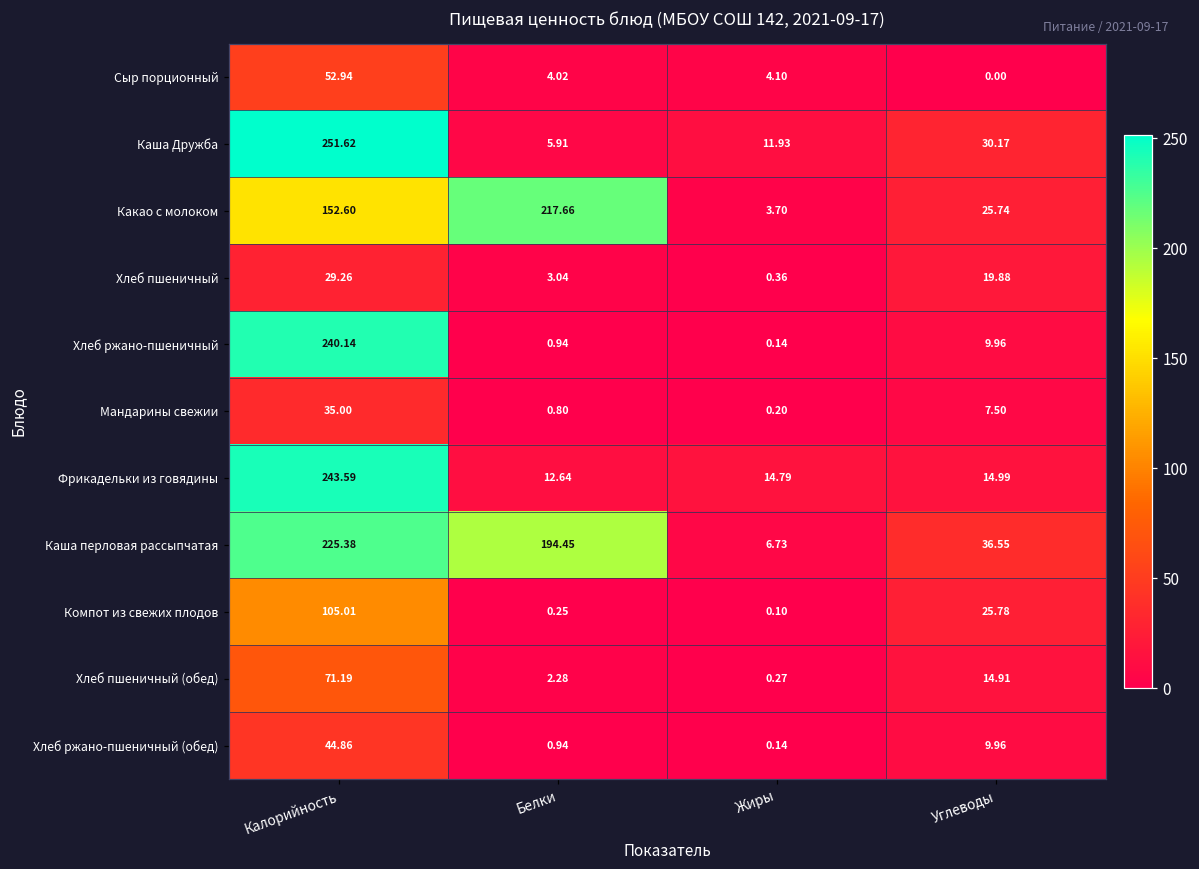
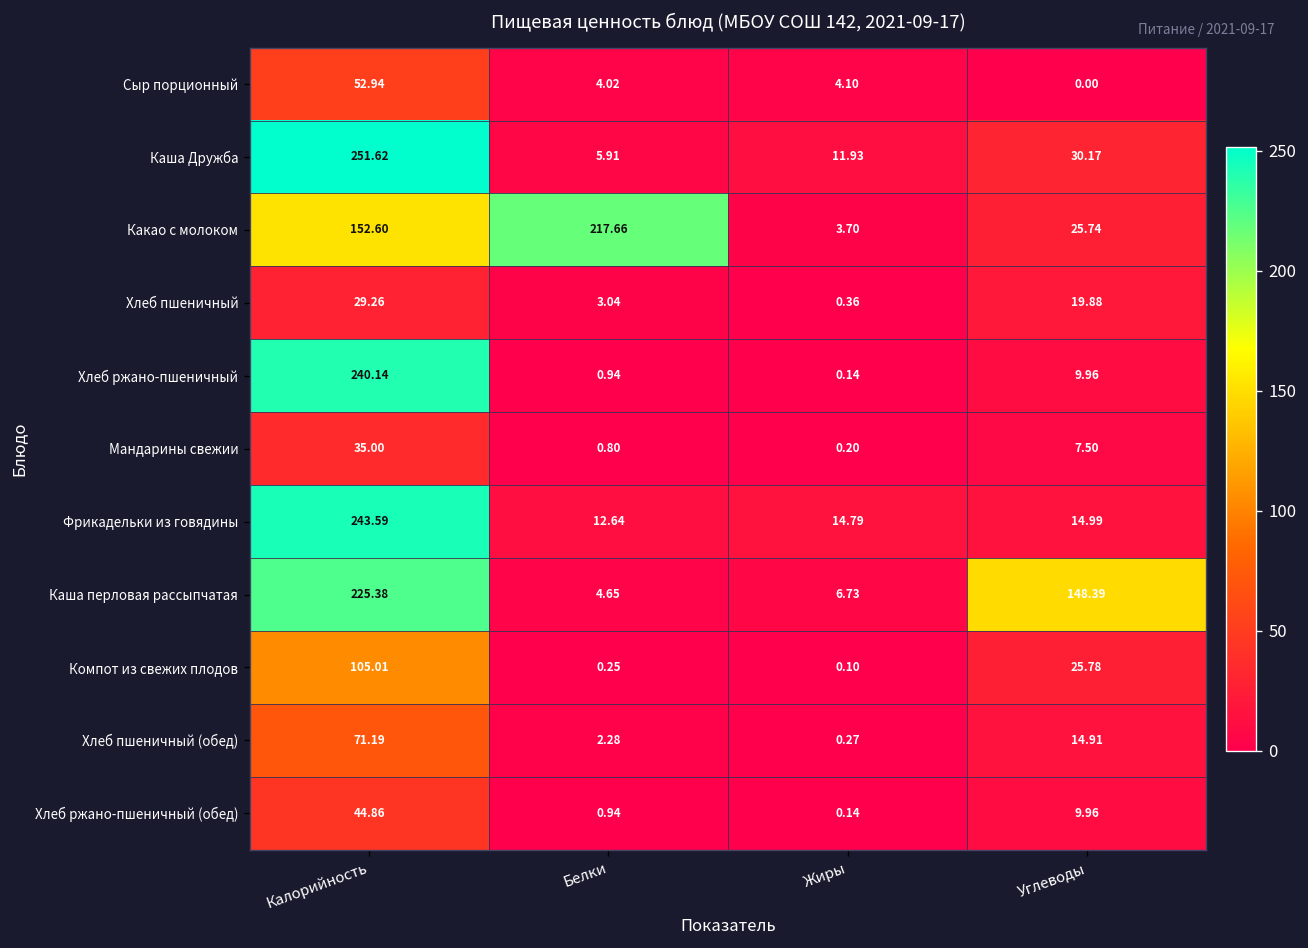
  {
    "Сыр порционный": {
      "Калорийность": 52.94,
      "Белки": 4.02,
      "Жиры": 4.10,
      "Углеводы": 0.00
    },
    "Каша Дружба": {
      "Калорийность": 251.62,
      "Белки": 5.91,
      "Жиры": 11.93,
      "Углеводы": 30.17
    },
    "Какао с молоком": {
      "Калорийность": 152.60,
      "Белки": 217.66,
      "Жиры": 3.70,
      "Углеводы": 25.74
    },
    "Хлеб пшеничный": {
      "Калорийность": 29.26,
      "Белки": 3.04,
      "Жиры": 0.36,
      "Углеводы": 19.88
    },
    "Хлеб ржано-пшеничный": {
      "Калорийность": 240.14,
      "Белки": 0.94,
      "Жиры": 0.14,
      "Углеводы": 9.96
    },
    "Мандарины свежии": {
      "Калорийность": 35.00,
      "Белки": 0.80,
      "Жиры": 0.20,
      "Углеводы": 7.50
    },
    "Фрикадельки из говядины": {
      "Калорийность": 243.59,
      "Белки": 12.64,
      "Жиры": 14.79,
      "Углеводы": 14.99
    },
    "Каша перловая рассыпчатая": {
      "Калорийность": 225.38,
-     "Белки": 194.45,
+     "Белки": 4.65,
      "Жиры": 6.73,
-     "Углеводы": 36.55
+     "Углеводы": 148.39
    },
    "Компот из свежих плодов": {
      "Калорийность": 105.01,
      "Белки": 0.25,
      "Жиры": 0.10,
      "Углеводы": 25.78
    },
    "Хлеб пшеничный (обед)": {
      "Калорийность": 71.19,
      "Белки": 2.28,
      "Жиры": 0.27,
      "Углеводы": 14.91
    },
    "Хлеб ржано-пшеничный (обед)": {
      "Калорийность": 44.86,
      "Белки": 0.94,
      "Жиры": 0.14,
      "Углеводы": 9.96
    }
  }
